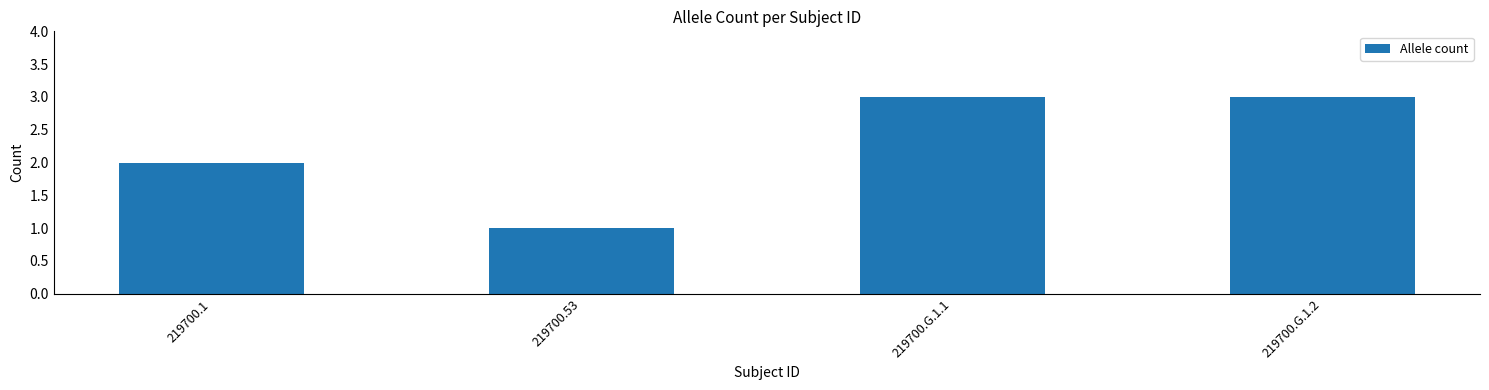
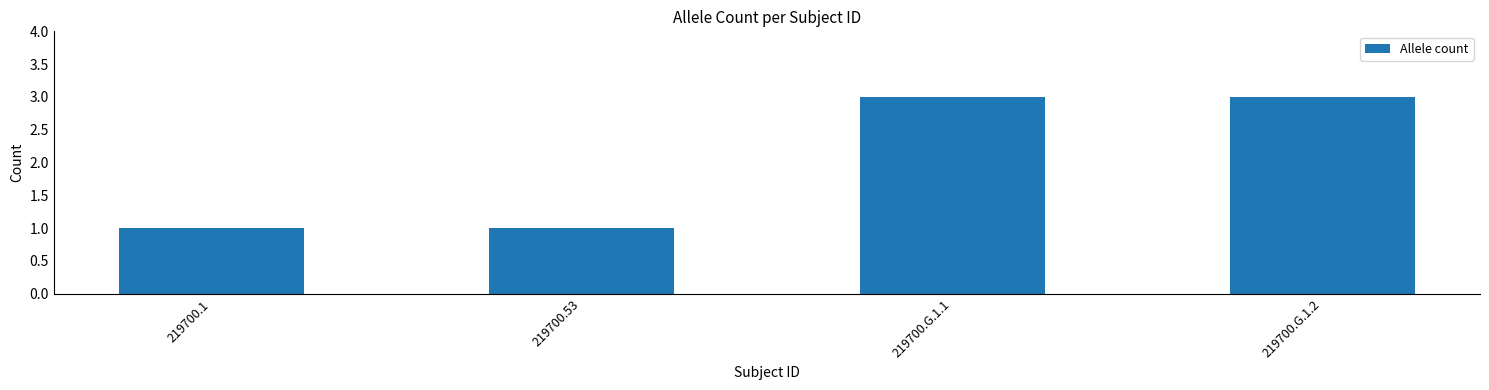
  {
-   "219700.1": 2,
+   "219700.1": 1,
    "219700.53": 1,
    "219700.G.1.1": 3,
    "219700.G.1.2": 3
  }
